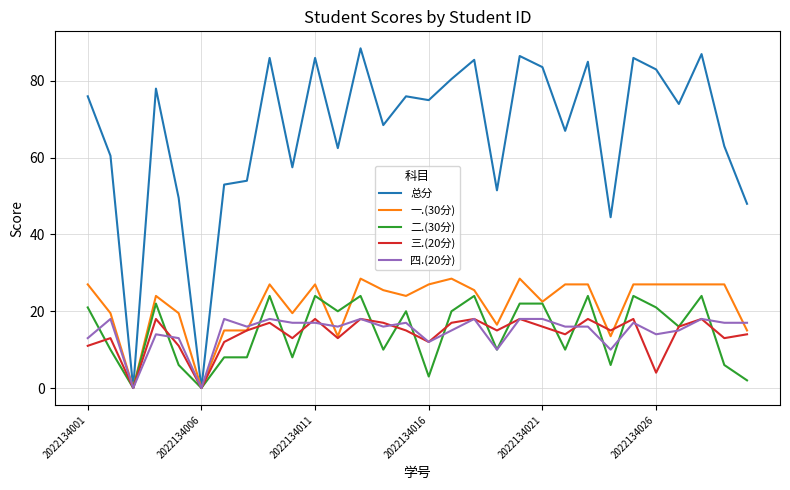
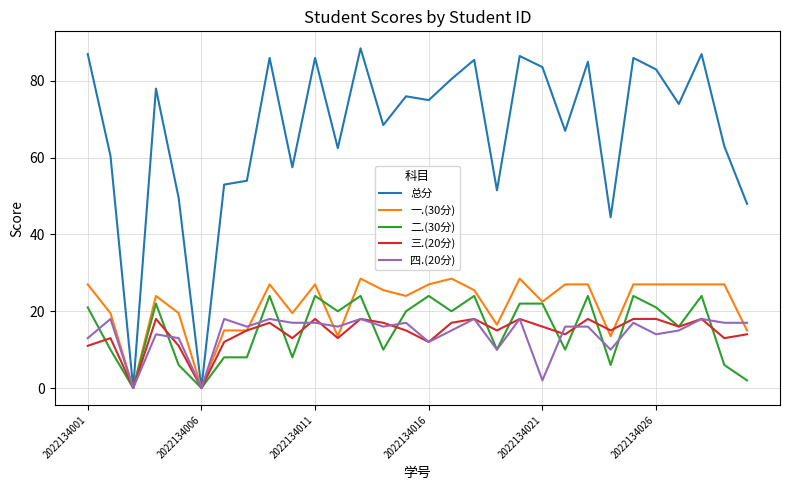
  {
    "总分": {
-     "2022134001": 76,
+     "2022134001": 87,
      "2022134011": 86,
      "2022134016": 75,
      "2022134021": 84,
      "2022134026": 83
    },
    "一.(30分)": {
      "2022134001": 27,
      "2022134011": 27,
      "2022134016": 27,
      "2022134026": 27
    },
    "二.(30分)": {
      "2022134001": 21,
      "2022134011": 24,
-     "2022134016": 3,
+     "2022134016": 24,
      "2022134026": 21
    },
    "三.(20分)": {
      "2022134001": 11,
      "2022134011": 18,
      "2022134021": 16,
-     "2022134026": 4
+     "2022134026": 18
    },
    "四.(20分)": {
      "2022134001": 13,
      "2022134011": 17,
-     "2022134021": 18,
+     "2022134021": 2,
      "2022134026": 14
    }
  }
